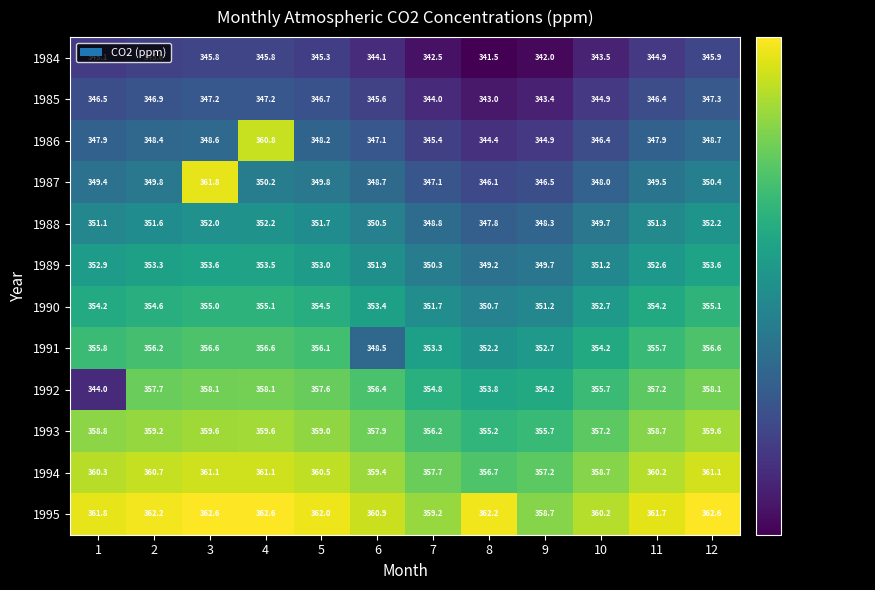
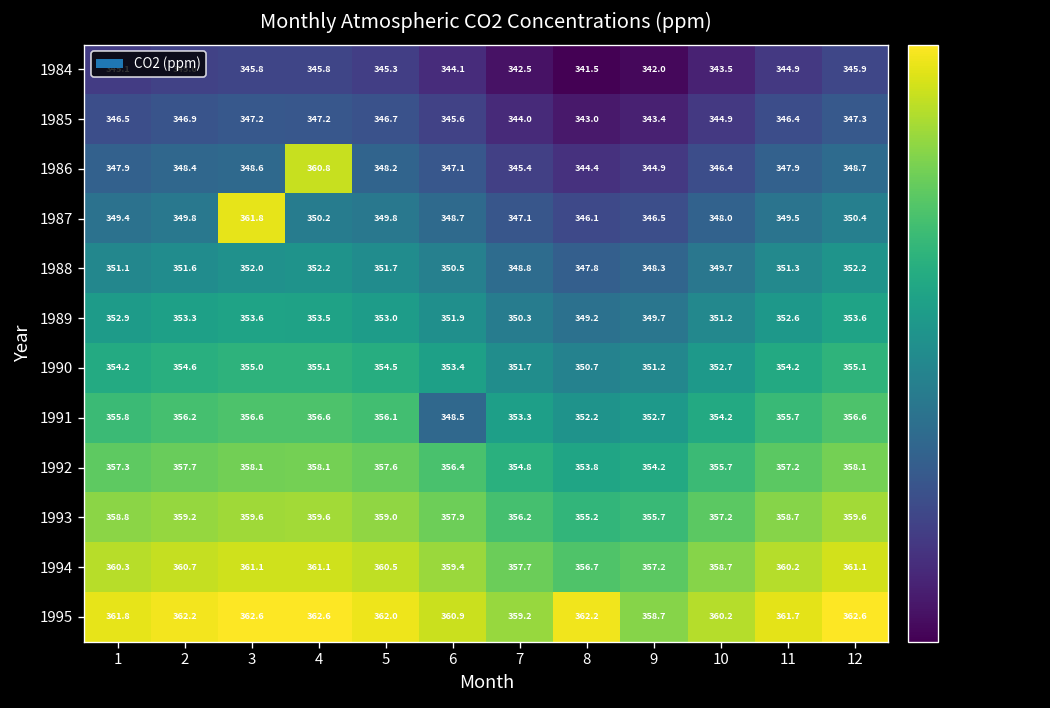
  {
    "1984": {
      "3": 345.8,
      "4": 345.8,
      "5": 345.3,
      "6": 344.1,
      "7": 342.5,
      "8": 341.5,
      "9": 342.0,
      "10": 343.5,
      "11": 344.9,
      "12": 345.9
    },
    "1985": {
      "1": 346.5,
      "2": 346.9,
      "3": 347.2,
      "4": 347.2,
      "5": 346.7,
      "6": 345.6,
      "7": 344.0,
      "8": 343.0,
      "9": 343.4,
      "10": 344.9,
      "11": 346.4,
      "12": 347.3
    },
    "1986": {
      "1": 347.9,
      "2": 348.4,
      "3": 348.6,
      "4": 360.8,
      "5": 348.2,
      "6": 347.1,
      "7": 345.4,
      "8": 344.4,
      "9": 344.9,
      "10": 346.4,
      "11": 347.9,
      "12": 348.7
    },
    "1987": {
      "1": 349.4,
      "2": 349.8,
      "3": 361.8,
      "4": 350.2,
      "5": 349.8,
      "6": 348.7,
      "7": 347.1,
      "8": 346.1,
      "9": 346.5,
      "10": 348.0,
      "11": 349.5,
      "12": 350.4
    },
    "1988": {
      "1": 351.1,
      "2": 351.6,
      "3": 352.0,
      "4": 352.2,
      "5": 351.7,
      "6": 350.5,
      "7": 348.8,
      "8": 347.8,
      "9": 348.3,
      "10": 349.7,
      "11": 351.3,
      "12": 352.2
    },
    "1989": {
      "1": 352.9,
      "2": 353.3,
      "3": 353.6,
      "4": 353.5,
      "5": 353.0,
      "6": 351.9,
      "7": 350.3,
      "8": 349.2,
      "9": 349.7,
      "10": 351.2,
      "11": 352.6,
      "12": 353.6
    },
    "1990": {
      "1": 354.2,
      "2": 354.6,
      "3": 355.0,
      "4": 355.1,
      "5": 354.5,
      "6": 353.4,
      "7": 351.7,
      "8": 350.7,
      "9": 351.2,
      "10": 352.7,
      "11": 354.2,
      "12": 355.1
    },
    "1991": {
      "1": 355.8,
      "2": 356.2,
      "3": 356.6,
      "4": 356.6,
      "5": 356.1,
      "6": 348.5,
      "7": 353.3,
      "8": 352.2,
      "9": 352.7,
      "10": 354.2,
      "11": 355.7,
      "12": 356.6
    },
    "1992": {
-     "1": 344.0,
+     "1": 357.3,
      "2": 357.7,
      "3": 358.1,
      "4": 358.1,
      "5": 357.6,
      "6": 356.4,
      "7": 354.8,
      "8": 353.8,
      "9": 354.2,
      "10": 355.7,
      "11": 357.2,
      "12": 358.1
    },
    "1993": {
      "1": 358.8,
      "2": 359.2,
      "3": 359.6,
      "4": 359.6,
      "5": 359.0,
      "6": 357.9,
      "7": 356.2,
      "8": 355.2,
      "9": 355.7,
      "10": 357.2,
      "11": 358.7,
      "12": 359.6
    },
    "1994": {
      "1": 360.3,
      "2": 360.7,
      "3": 361.1,
      "4": 361.1,
      "5": 360.5,
      "6": 359.4,
      "7": 357.7,
      "8": 356.7,
      "9": 357.2,
      "10": 358.7,
      "11": 360.2,
      "12": 361.1
    },
    "1995": {
      "1": 361.8,
      "2": 362.2,
      "3": 362.6,
      "4": 362.6,
      "5": 362.0,
      "6": 360.9,
      "7": 359.2,
      "8": 362.2,
      "9": 358.7,
      "10": 360.2,
      "11": 361.7,
      "12": 362.6
    }
  }
